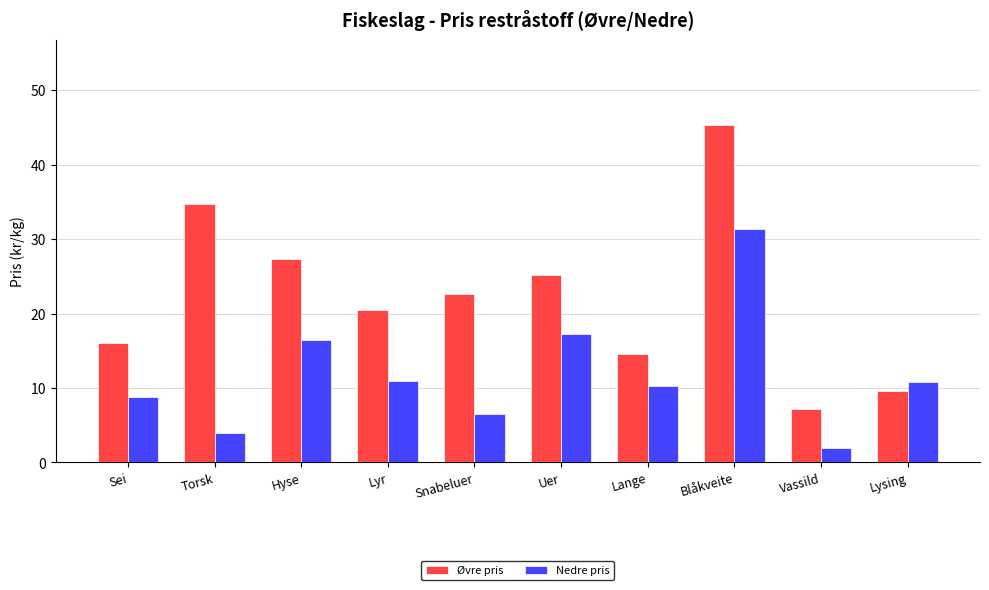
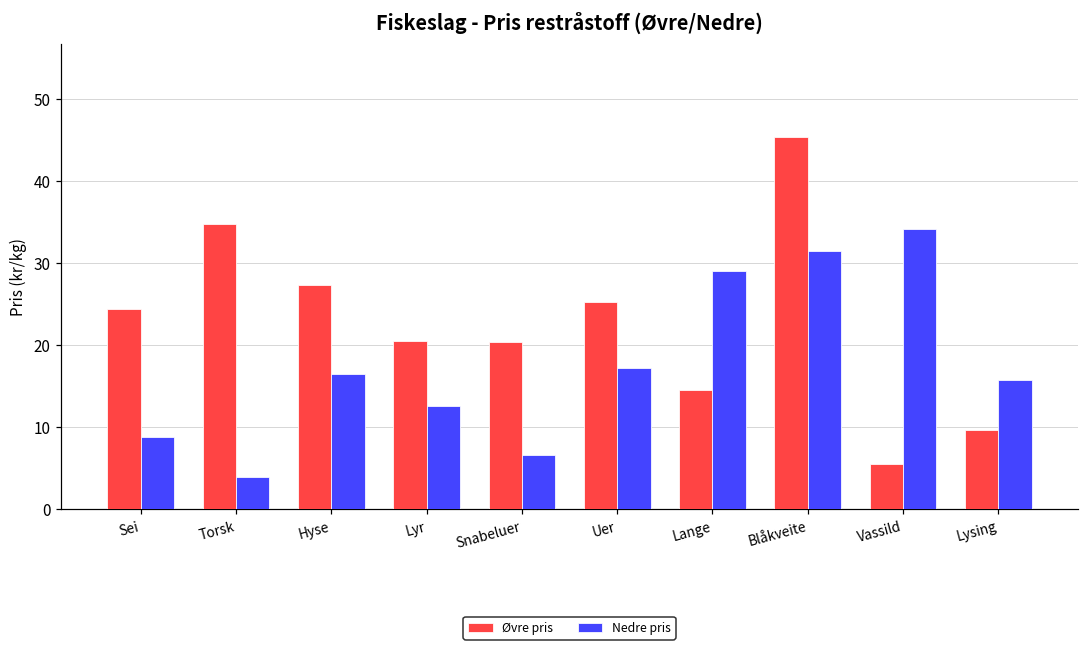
  {
    "Øvre pris": {
-     "Sei": 16,
+     "Sei": 24,
      "Torsk": 35,
      "Hyse": 27,
      "Lyr": 20,
-     "Snabeluer": 23,
+     "Snabeluer": 20,
      "Uer": 25,
      "Lange": 15,
      "Blåkveite": 45,
-     "Vassild": 7,
+     "Vassild": 5,
      "Lysing": 10
    },
    "Nedre pris": {
      "Sei": 9,
      "Torsk": 4,
      "Hyse": 16,
-     "Lyr": 11,
+     "Lyr": 13,
      "Snabeluer": 7,
      "Uer": 17,
-     "Lange": 10,
+     "Lange": 29,
      "Blåkveite": 31,
-     "Vassild": 2,
-     "Lysing": 11
+     "Vassild": 34,
+     "Lysing": 16
    }
  }
